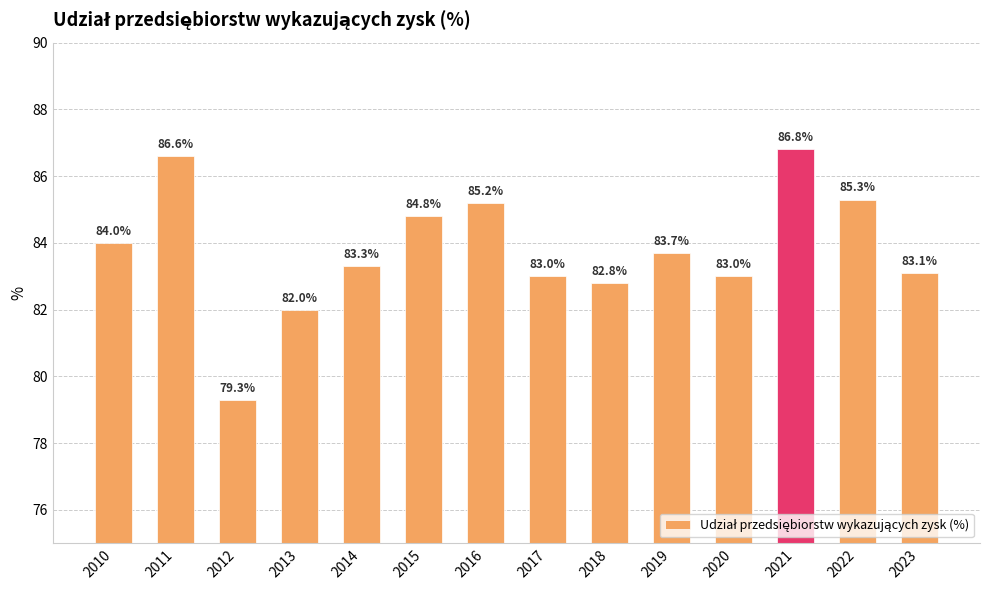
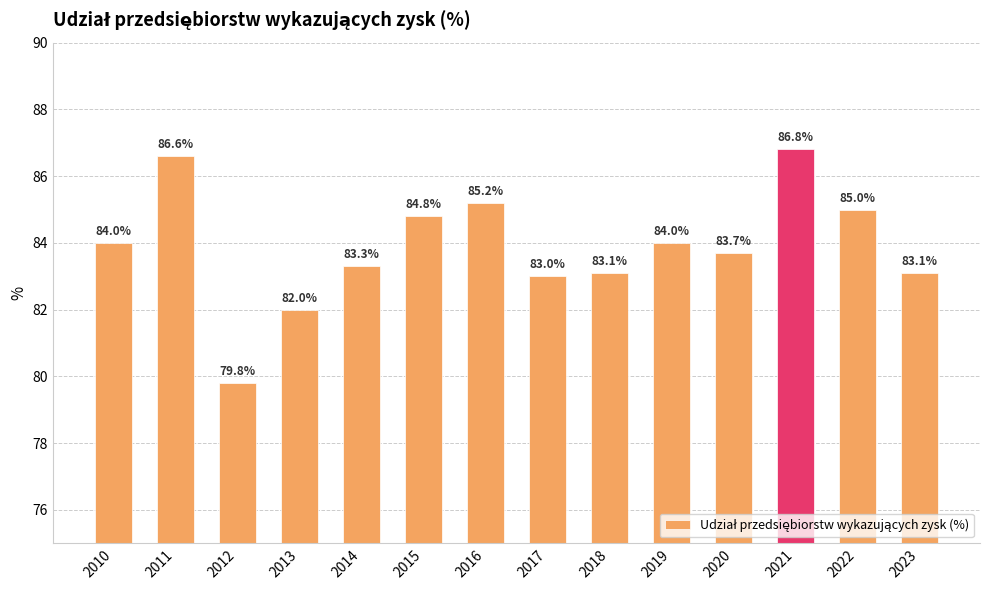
  {
    "2010": "84.0%",
    "2011": "86.6%",
-   "2012": "79.3%",
+   "2012": "79.8%",
    "2013": "82.0%",
    "2014": "83.3%",
    "2015": "84.8%",
    "2016": "85.2%",
    "2017": "83.0%",
-   "2018": "82.8%",
-   "2019": "83.7%",
-   "2020": "83.0%",
+   "2018": "83.1%",
+   "2019": "84.0%",
+   "2020": "83.7%",
    "2021": "86.8%",
-   "2022": "85.3%",
+   "2022": "85.0%",
    "2023": "83.1%"
  }
